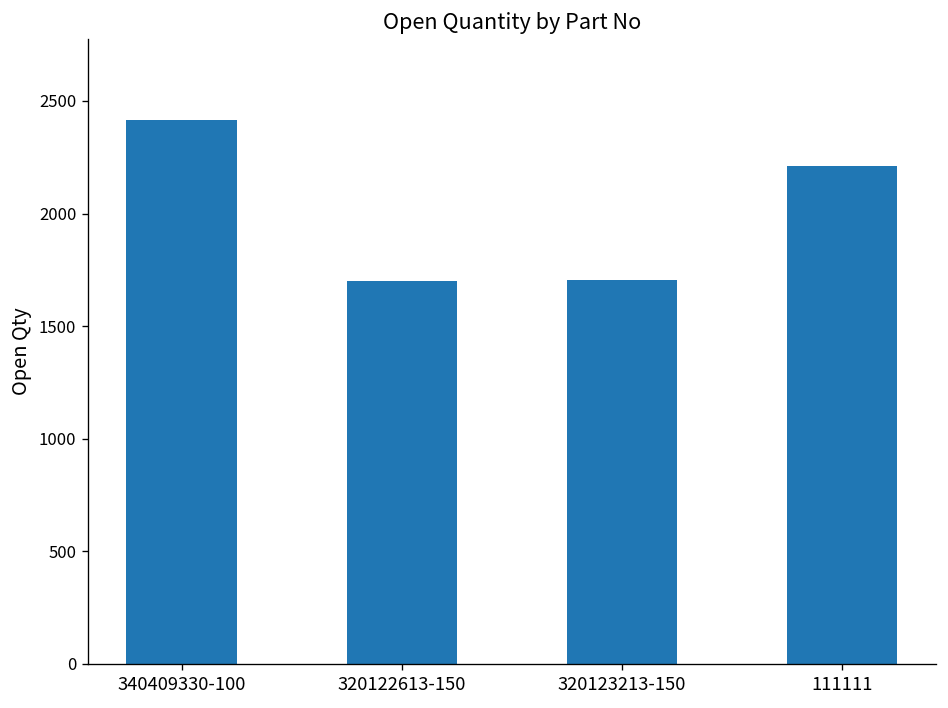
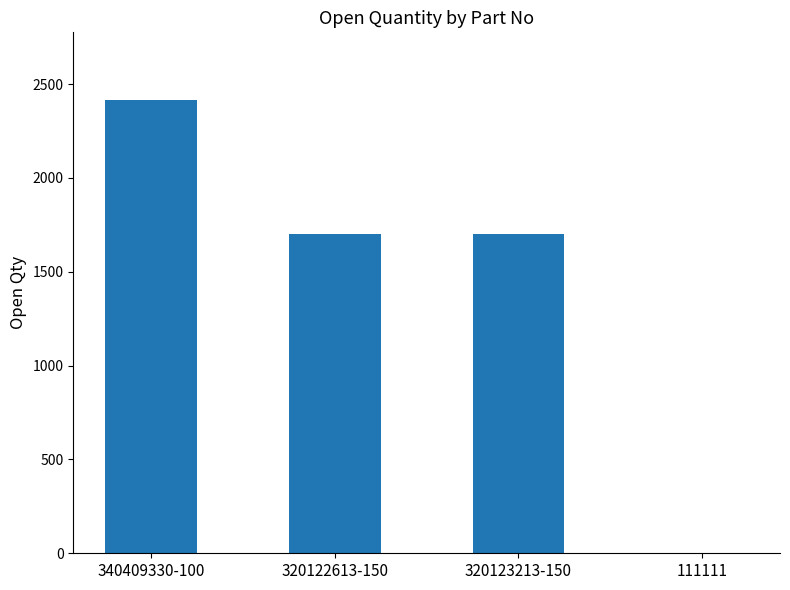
  {
    "340409330-100": 2410,
    "320122613-150": 1700,
    "320123213-150": 1700,
-   "111111": 2210
+   "111111": 0
  }
